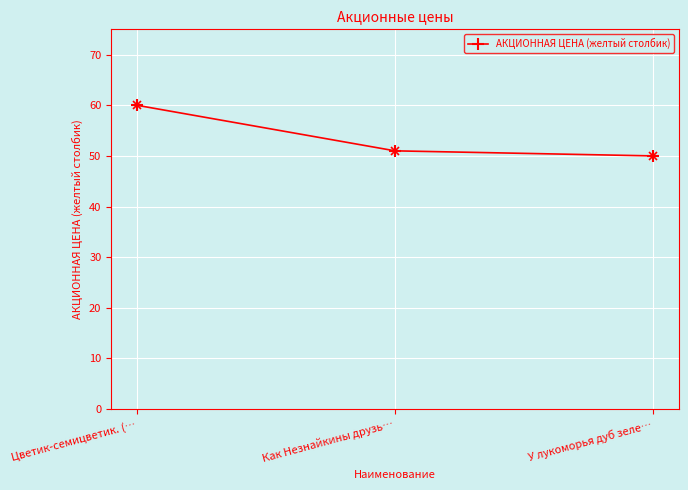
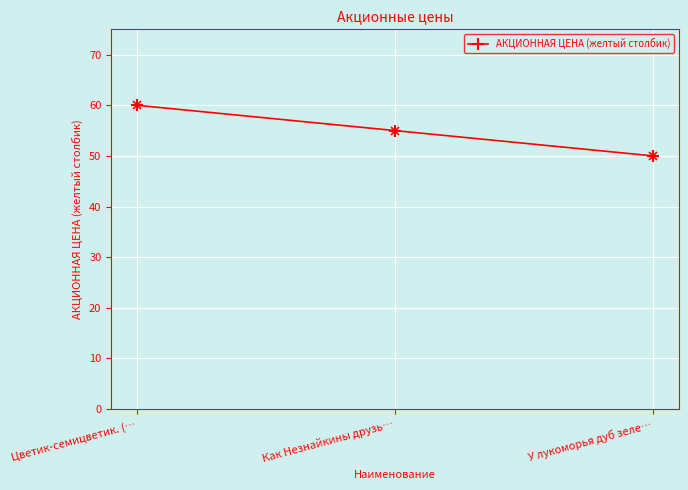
  {
    "Цветик-семицветик. (…": 60,
-   "Как Незнайкины друзь…": 51,
+   "Как Незнайкины друзь…": 55,
    "У лукоморья дуб зеле…": 50
  }
